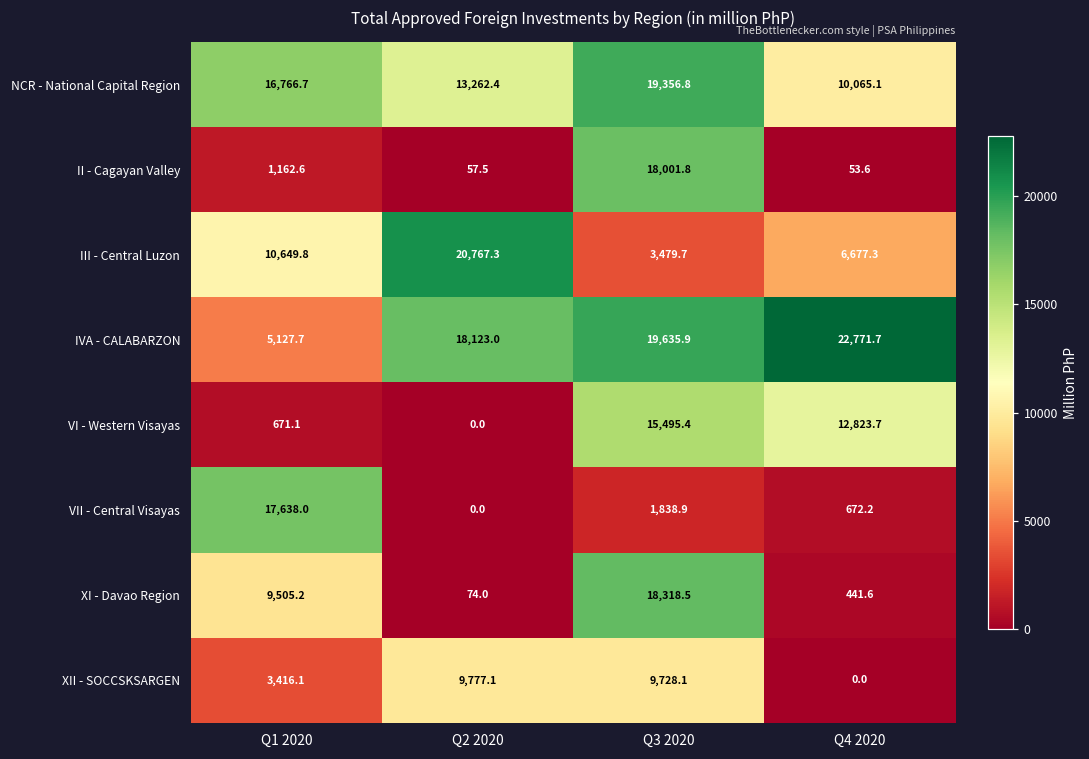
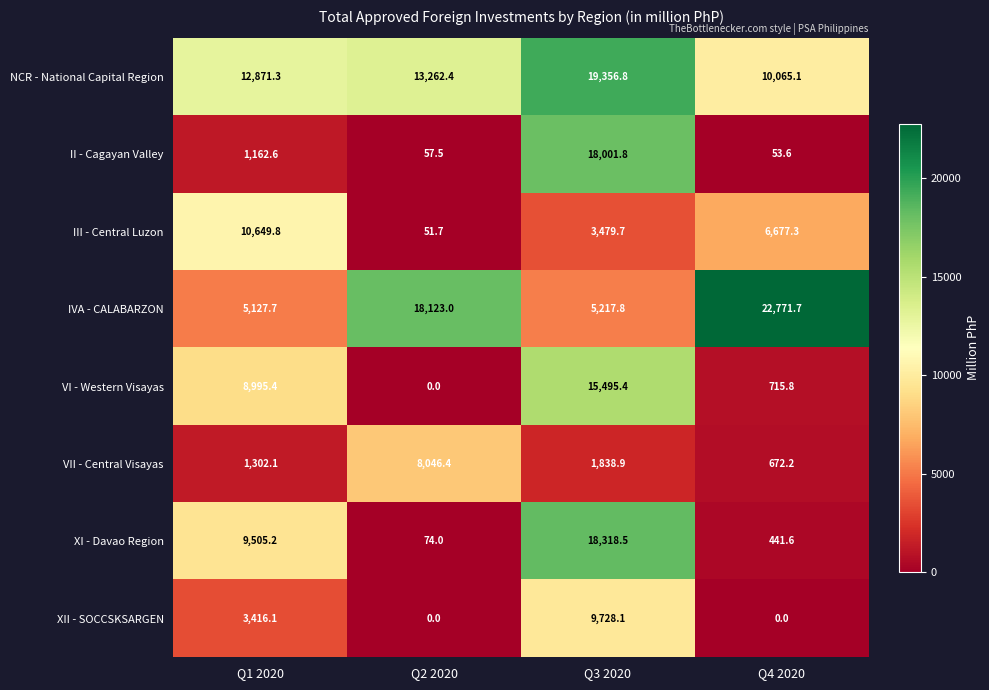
  {
    "NCR - National Capital Region": {
-     "Q1 2020": "16,766.7",
+     "Q1 2020": "12,871.3",
      "Q2 2020": "13,262.4",
      "Q3 2020": "19,356.8",
      "Q4 2020": "10,065.1"
    },
    "II - Cagayan Valley": {
      "Q1 2020": "1,162.6",
      "Q2 2020": "57.5",
      "Q3 2020": "18,001.8",
      "Q4 2020": "53.6"
    },
    "III - Central Luzon": {
      "Q1 2020": "10,649.8",
-     "Q2 2020": "20,767.3",
+     "Q2 2020": "51.7",
      "Q3 2020": "3,479.7",
      "Q4 2020": "6,677.3"
    },
    "IVA - CALABARZON": {
      "Q1 2020": "5,127.7",
      "Q2 2020": "18,123.0",
-     "Q3 2020": "19,635.9",
+     "Q3 2020": "5,217.8",
      "Q4 2020": "22,771.7"
    },
    "VI - Western Visayas": {
-     "Q1 2020": "671.1",
+     "Q1 2020": "8,995.4",
      "Q2 2020": "0.0",
      "Q3 2020": "15,495.4",
-     "Q4 2020": "12,823.7"
+     "Q4 2020": "715.8"
    },
    "VII - Central Visayas": {
-     "Q1 2020": "17,638.0",
-     "Q2 2020": "0.0",
+     "Q1 2020": "1,302.1",
+     "Q2 2020": "8,046.4",
      "Q3 2020": "1,838.9",
      "Q4 2020": "672.2"
    },
    "XI - Davao Region": {
      "Q1 2020": "9,505.2",
      "Q2 2020": "74.0",
      "Q3 2020": "18,318.5",
      "Q4 2020": "441.6"
    },
    "XII - SOCCSKSARGEN": {
      "Q1 2020": "3,416.1",
-     "Q2 2020": "9,777.1",
+     "Q2 2020": "0.0",
      "Q3 2020": "9,728.1",
      "Q4 2020": "0.0"
    }
  }
